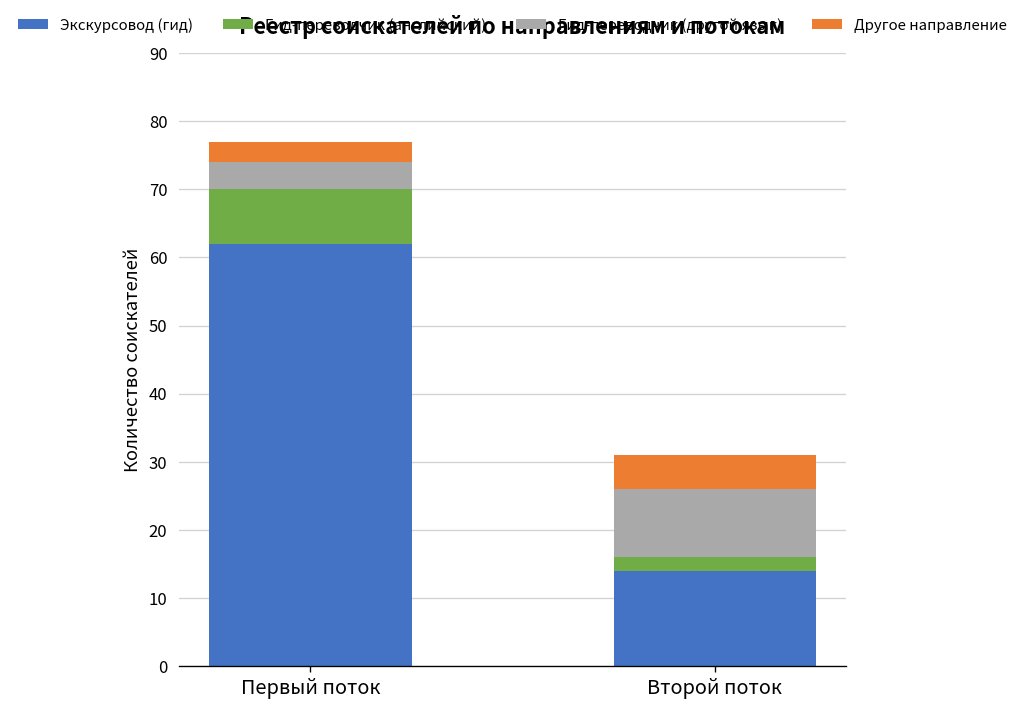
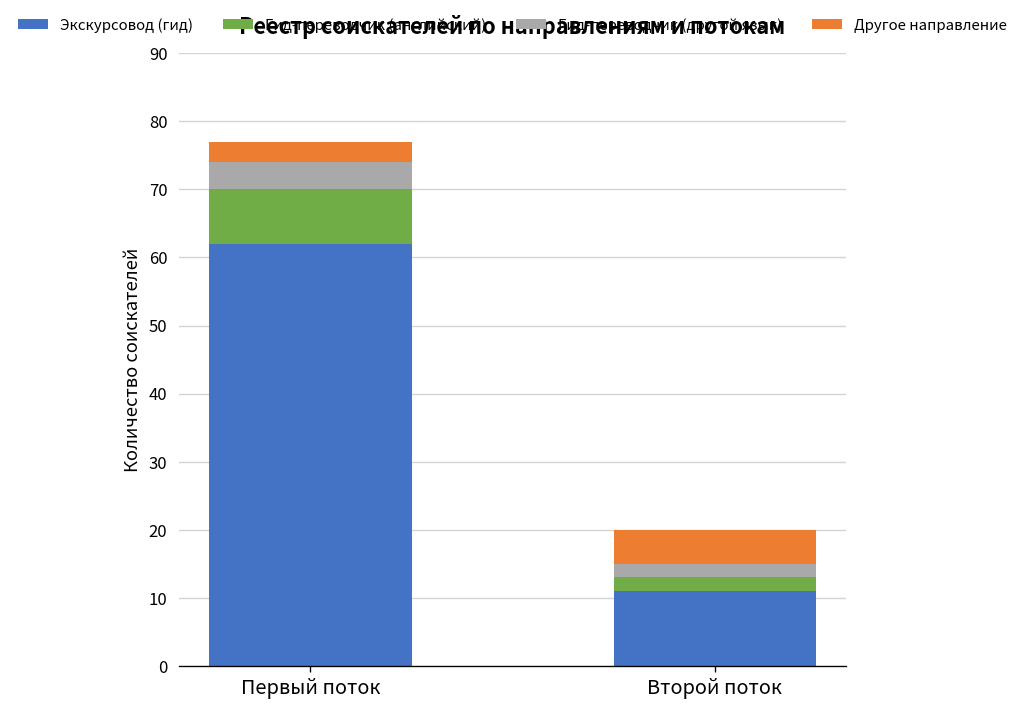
  {
    "Экскурсовод (гид)": {
      "Первый поток": 62,
-     "Второй поток": 14
+     "Второй поток": 11
    },
    "Гид-переводчик (английский)": {
      "Первый поток": 8,
      "Второй поток": 2
    },
    "Гид-переводчик (другой язык)": {
      "Первый поток": 4,
-     "Второй поток": 10
+     "Второй поток": 2
    },
    "Другое направление": {
      "Первый поток": 3,
      "Второй поток": 5
    }
  }
